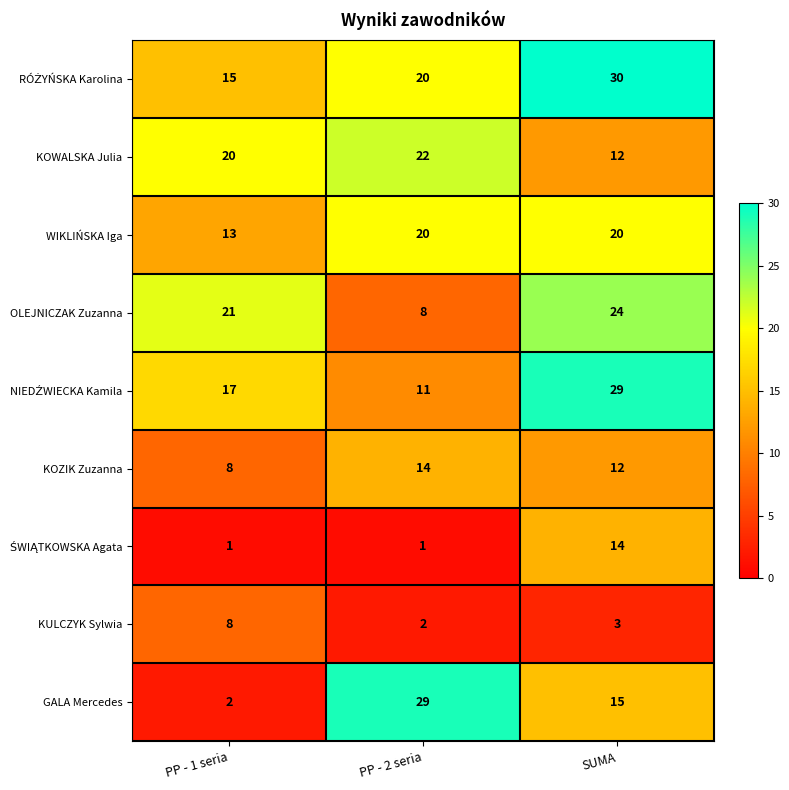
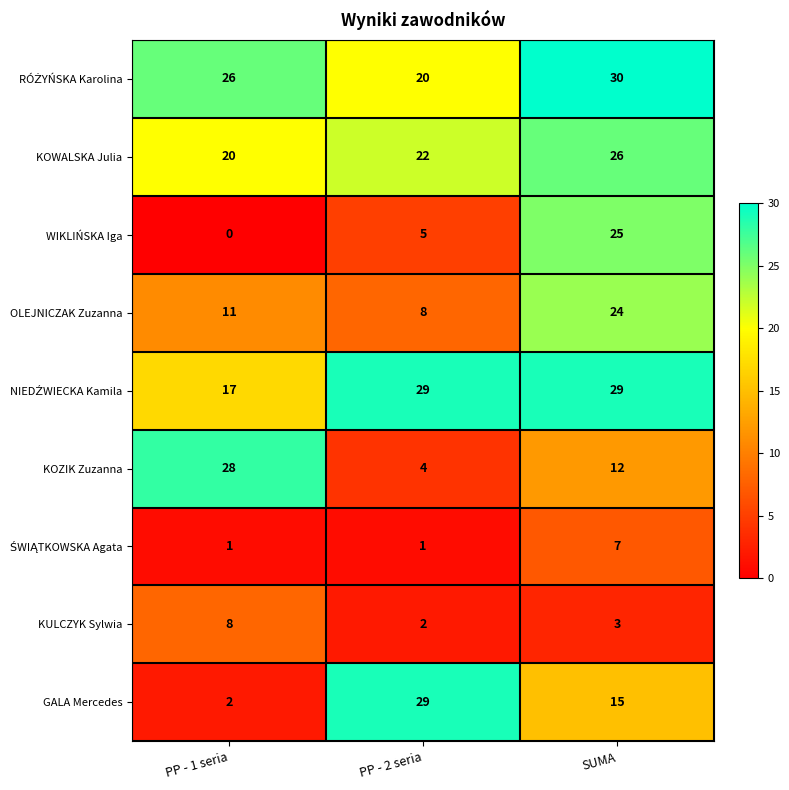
  {
    "RÓŻYŃSKA Karolina": {
-     "PP - 1 seria": 15,
+     "PP - 1 seria": 26,
      "PP - 2 seria": 20,
      "SUMA": 30
    },
    "KOWALSKA Julia": {
      "PP - 1 seria": 20,
      "PP - 2 seria": 22,
-     "SUMA": 12
+     "SUMA": 26
    },
    "WIKLIŃSKA Iga": {
-     "PP - 1 seria": 13,
-     "PP - 2 seria": 20,
-     "SUMA": 20
+     "PP - 1 seria": 0,
+     "PP - 2 seria": 5,
+     "SUMA": 25
    },
    "OLEJNICZAK Zuzanna": {
-     "PP - 1 seria": 21,
+     "PP - 1 seria": 11,
      "PP - 2 seria": 8,
      "SUMA": 24
    },
    "NIEDŹWIECKA Kamila": {
      "PP - 1 seria": 17,
-     "PP - 2 seria": 11,
+     "PP - 2 seria": 29,
      "SUMA": 29
    },
    "KOZIK Zuzanna": {
-     "PP - 1 seria": 8,
-     "PP - 2 seria": 14,
+     "PP - 1 seria": 28,
+     "PP - 2 seria": 4,
      "SUMA": 12
    },
    "ŚWIĄTKOWSKA Agata": {
      "PP - 1 seria": 1,
      "PP - 2 seria": 1,
-     "SUMA": 14
+     "SUMA": 7
    },
    "KULCZYK Sylwia": {
      "PP - 1 seria": 8,
      "PP - 2 seria": 2,
      "SUMA": 3
    },
    "GALA Mercedes": {
      "PP - 1 seria": 2,
      "PP - 2 seria": 29,
      "SUMA": 15
    }
  }
